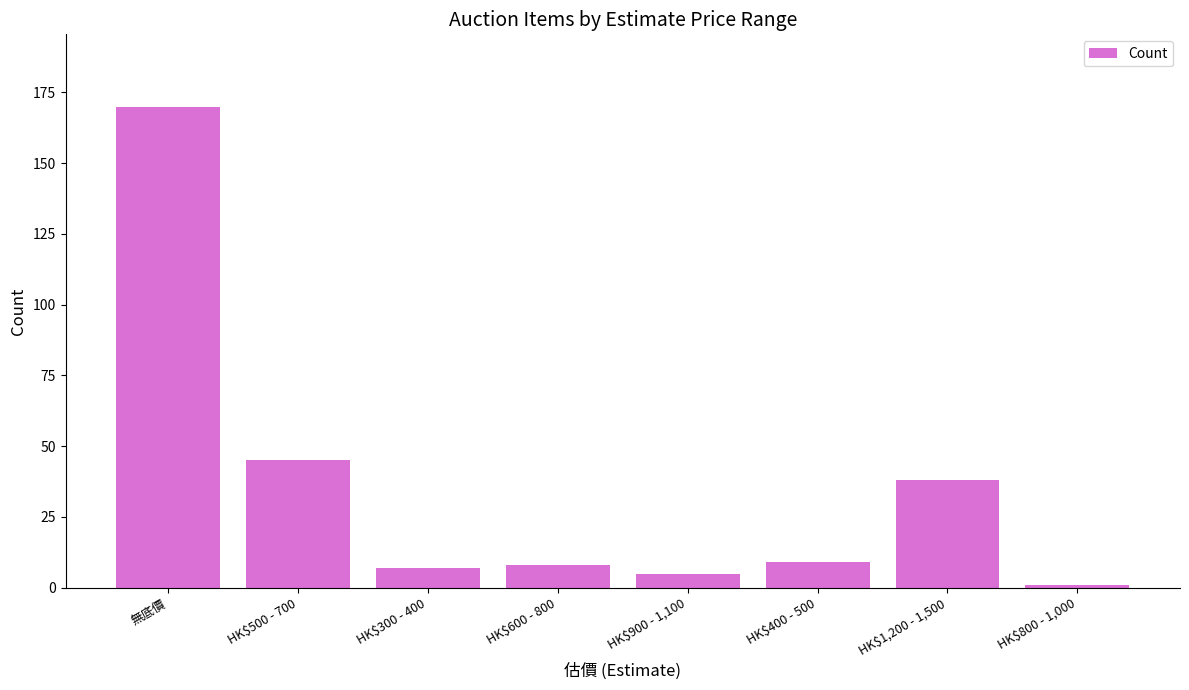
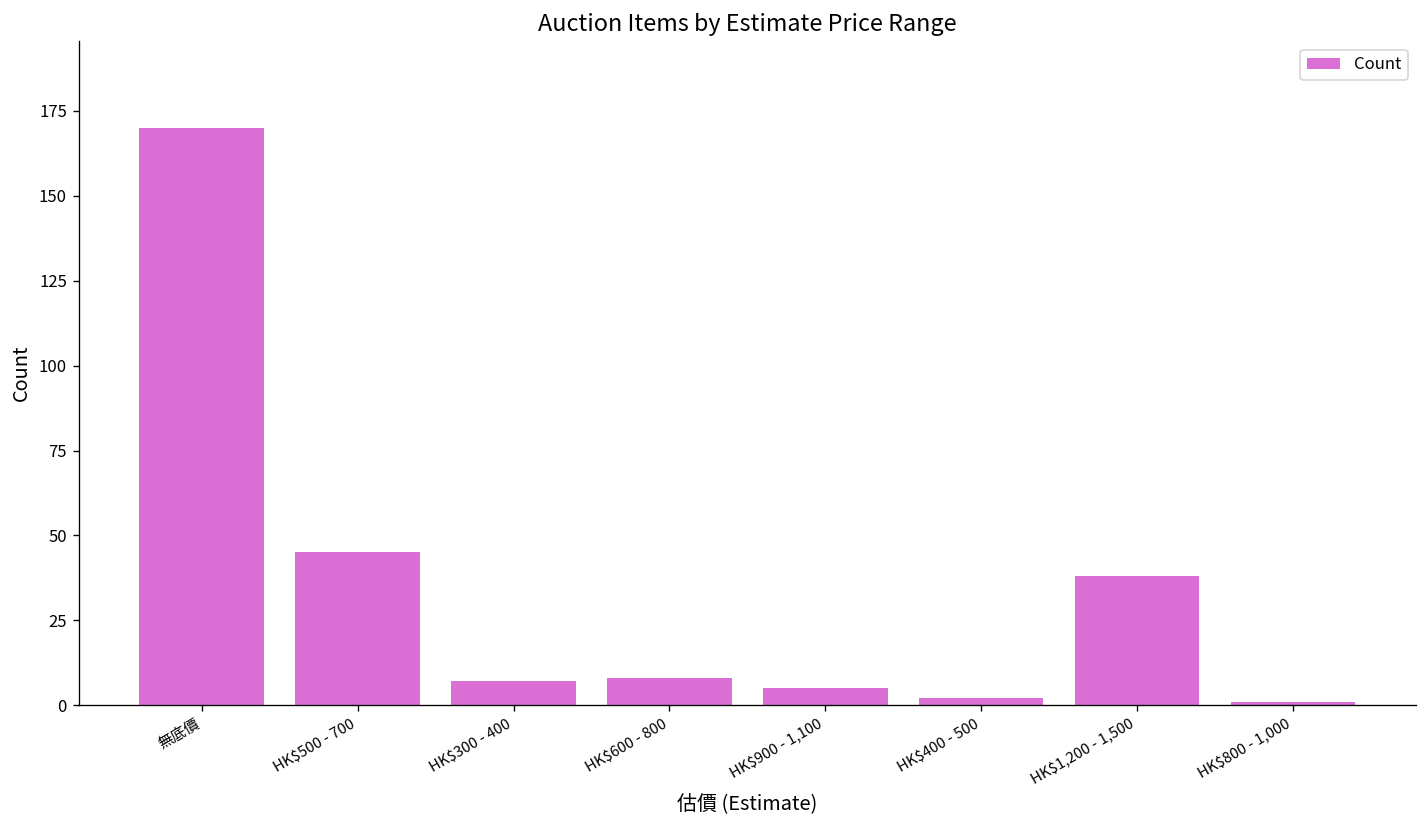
  {
    "無底價": 170,
    "HK$500 - 700": 45,
    "HK$300 - 400": 7,
    "HK$600 - 800": 8,
    "HK$900 - 1,100": 5,
-   "HK$400 - 500": 9,
+   "HK$400 - 500": 2,
    "HK$1,200 - 1,500": 38,
    "HK$800 - 1,000": 1
  }
